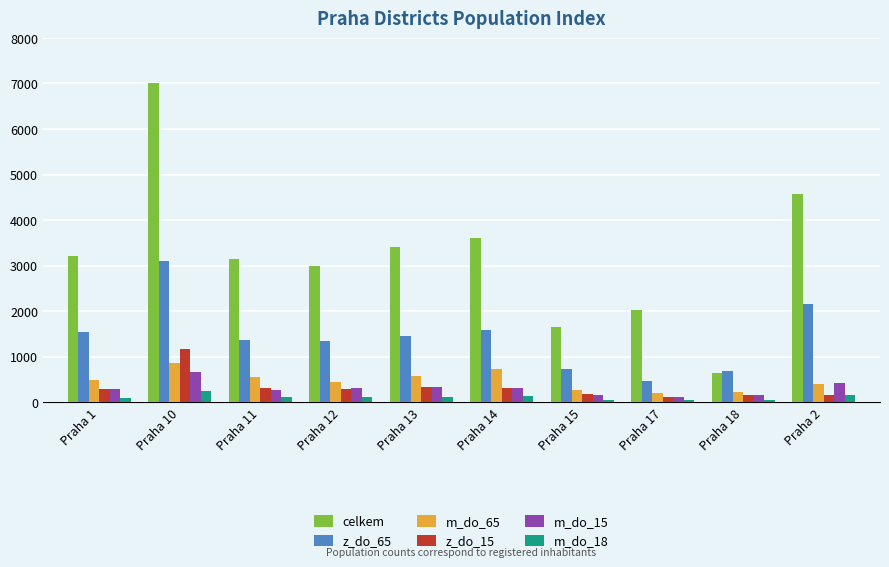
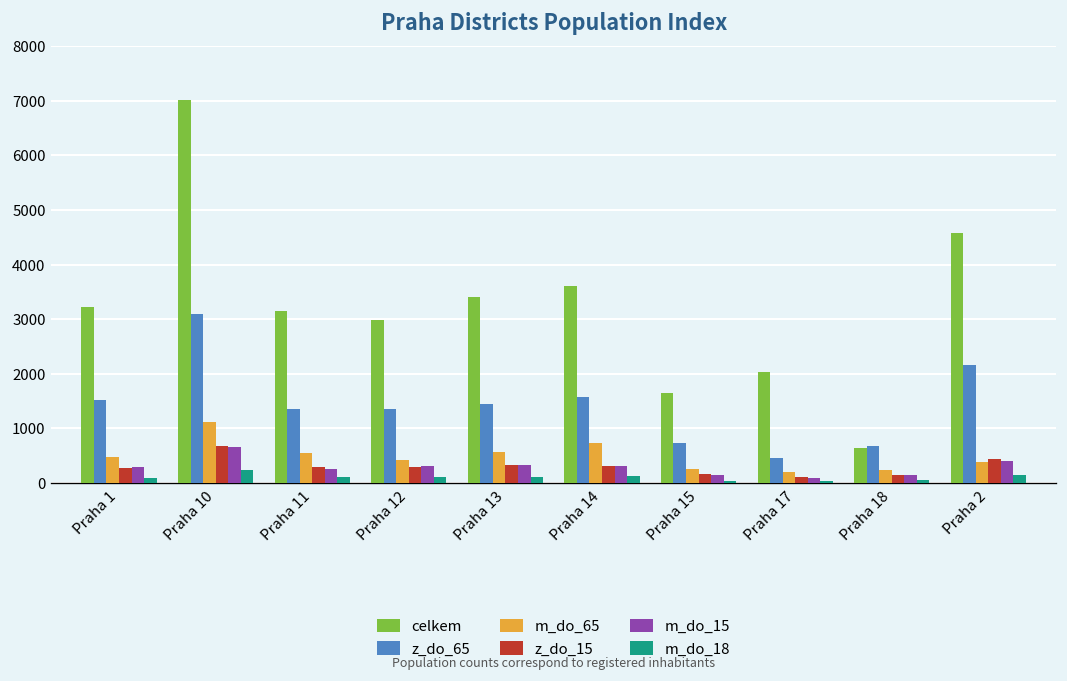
  {
    "celkem": {
      "Praha 1": 3200,
      "Praha 10": 7000,
      "Praha 11": 3100,
      "Praha 12": 3000,
      "Praha 13": 3400,
      "Praha 14": 3600,
      "Praha 15": 1600,
      "Praha 17": 2000,
      "Praha 18": 600,
      "Praha 2": 4600
    },
    "z_do_65": {
      "Praha 1": 1500,
      "Praha 10": 3100,
      "Praha 11": 1400,
      "Praha 12": 1300,
      "Praha 13": 1500,
      "Praha 14": 1600,
      "Praha 15": 700,
      "Praha 17": 500,
      "Praha 18": 700,
      "Praha 2": 2200
    },
    "m_do_65": {
      "Praha 1": 500,
-     "Praha 10": 900,
+     "Praha 10": 1100,
      "Praha 11": 500,
      "Praha 12": 400,
      "Praha 13": 600,
      "Praha 14": 700,
      "Praha 15": 300,
      "Praha 17": 200,
      "Praha 18": 200,
      "Praha 2": 400
    },
    "z_do_15": {
      "Praha 1": 300,
-     "Praha 10": 1200,
+     "Praha 10": 700,
      "Praha 11": 300,
      "Praha 12": 300,
      "Praha 13": 300,
      "Praha 14": 300,
      "Praha 15": 200,
      "Praha 17": 100,
      "Praha 18": 200,
-     "Praha 2": 200
+     "Praha 2": 400
    },
    "m_do_15": {
      "Praha 1": 300,
      "Praha 10": 700,
      "Praha 11": 300,
      "Praha 12": 300,
      "Praha 13": 300,
      "Praha 14": 300,
      "Praha 15": 200,
      "Praha 17": 100,
      "Praha 18": 100,
      "Praha 2": 400
    },
    "m_do_18": {
      "Praha 1": 100,
      "Praha 10": 200,
      "Praha 11": 100,
      "Praha 12": 100,
      "Praha 13": 100,
      "Praha 14": 100,
      "Praha 18": 100,
      "Praha 2": 200
    }
  }
